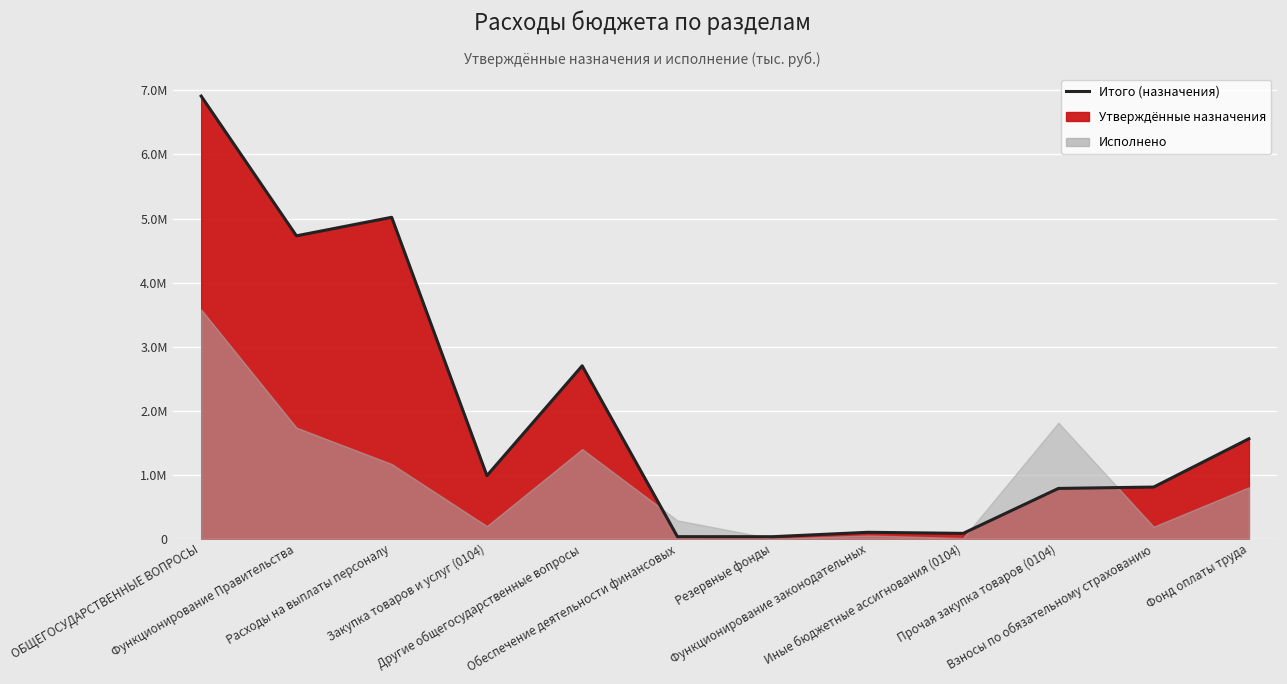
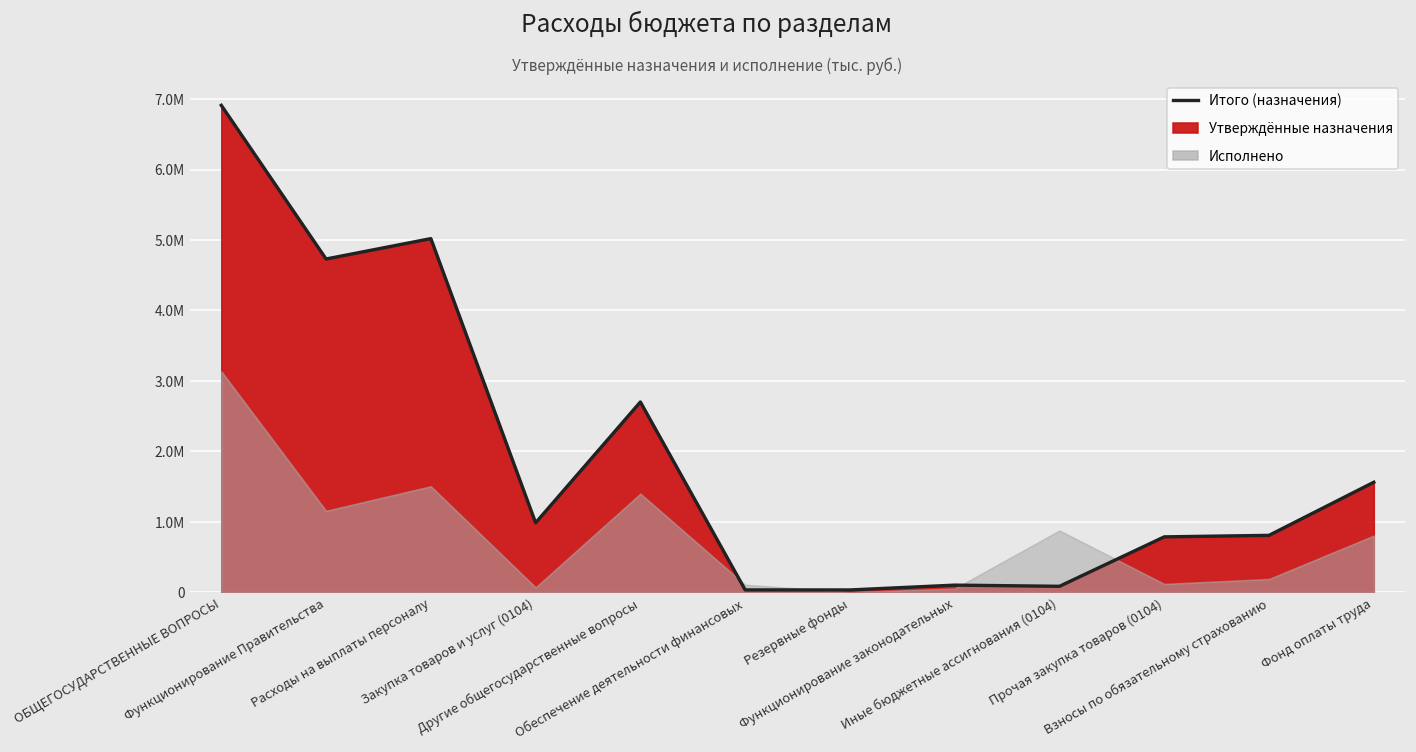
  {
    "Утверждённые назначения": {
      "ОБЩЕГОСУДАРСТВЕННЫЕ ВОПРОСЫ": 6900000,
      "Функционирование Правительства": 4700000,
      "Расходы на выплаты персоналу": 5000000,
      "Закупка товаров и услуг (0104)": 1000000,
      "Другие общегосударственные вопросы": 2700000,
      "Обеспечение деятельности финансовых": 0,
      "Функционирование законодательных": 100000,
      "Иные бюджетные ассигнования (0104)": 100000,
      "Прочая закупка товаров (0104)": 800000,
      "Взносы по обязательному страхованию": 800000,
      "Фонд оплаты труда": 1600000
    },
    "Исполнено": {
-     "ОБЩЕГОСУДАРСТВЕННЫЕ ВОПРОСЫ": 3600000,
-     "Функционирование Правительства": 1700000,
-     "Расходы на выплаты персоналу": 1200000,
-     "Закупка товаров и услуг (0104)": 200000,
+     "ОБЩЕГОСУДАРСТВЕННЫЕ ВОПРОСЫ": 3100000,
+     "Функционирование Правительства": 1200000,
+     "Расходы на выплаты персоналу": 1500000,
+     "Закупка товаров и услуг (0104)": 100000,
      "Другие общегосударственные вопросы": 1400000,
-     "Обеспечение деятельности финансовых": 300000,
+     "Обеспечение деятельности финансовых": 100000,
      "Функционирование законодательных": 0,
-     "Иные бюджетные ассигнования (0104)": 0,
-     "Прочая закупка товаров (0104)": 1800000,
+     "Иные бюджетные ассигнования (0104)": 900000,
+     "Прочая закупка товаров (0104)": 100000,
      "Взносы по обязательному страхованию": 200000,
      "Фонд оплаты труда": 800000
    }
  }
